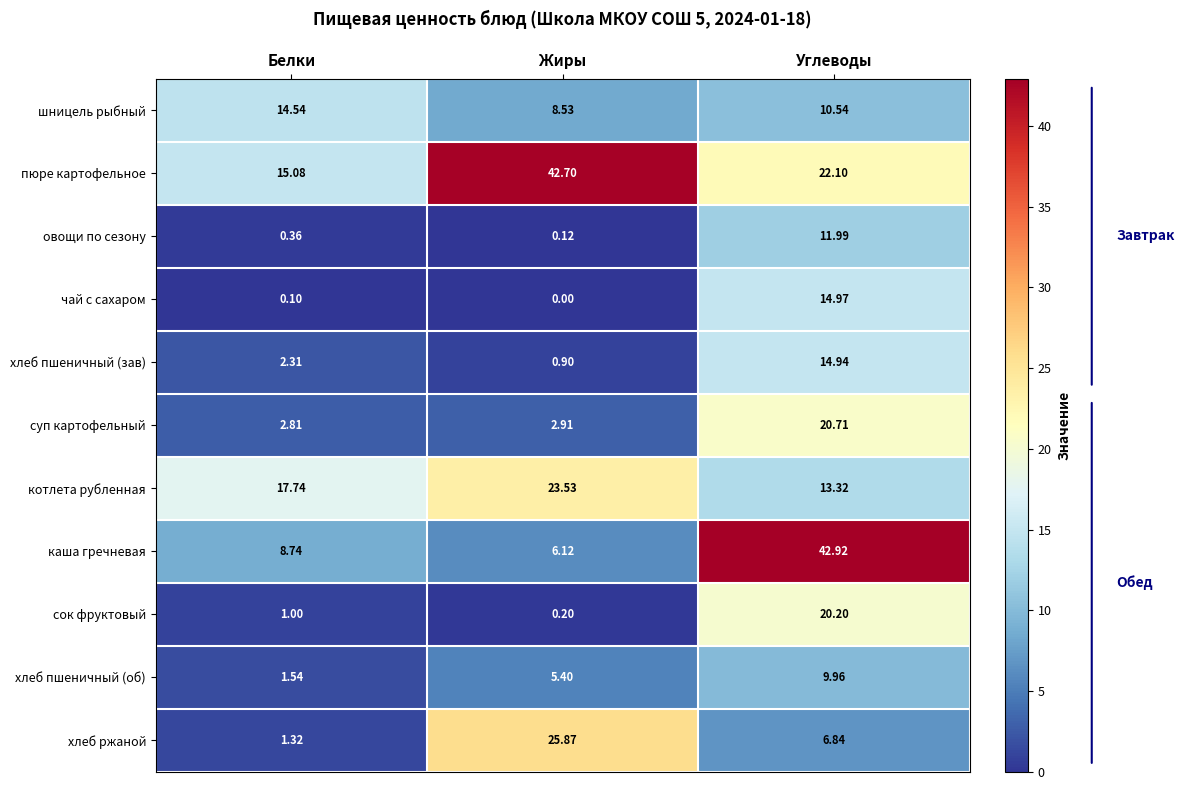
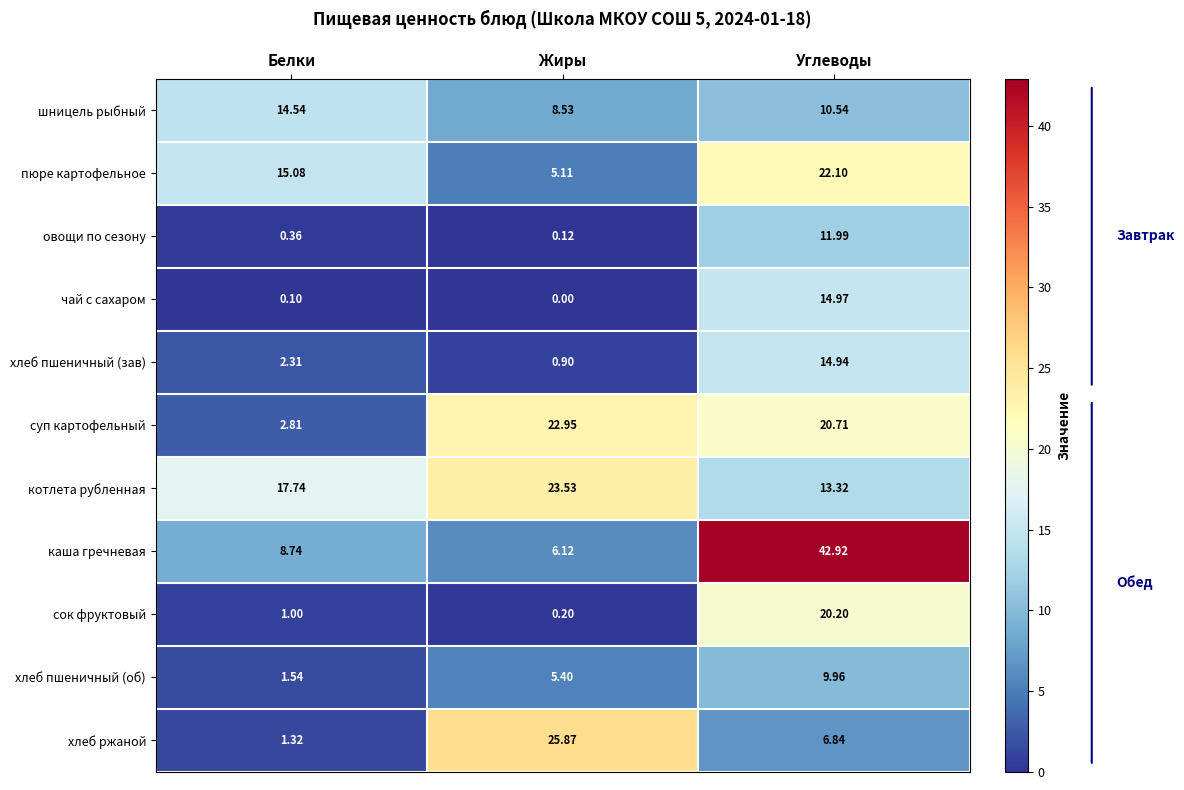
  {
    "шницель рыбный": {
      "Белки": 14.54,
      "Жиры": 8.53,
      "Углеводы": 10.54
    },
    "пюре картофельное": {
      "Белки": 15.08,
-     "Жиры": 42.70,
+     "Жиры": 5.11,
      "Углеводы": 22.10
    },
    "овощи по сезону": {
      "Белки": 0.36,
      "Жиры": 0.12,
      "Углеводы": 11.99
    },
    "чай с сахаром": {
      "Белки": 0.10,
      "Жиры": 0.00,
      "Углеводы": 14.97
    },
    "хлеб пшеничный (зав)": {
      "Белки": 2.31,
      "Жиры": 0.90,
      "Углеводы": 14.94
    },
    "суп картофельный": {
      "Белки": 2.81,
-     "Жиры": 2.91,
+     "Жиры": 22.95,
      "Углеводы": 20.71
    },
    "котлета рубленная": {
      "Белки": 17.74,
      "Жиры": 23.53,
      "Углеводы": 13.32
    },
    "каша гречневая": {
      "Белки": 8.74,
      "Жиры": 6.12,
      "Углеводы": 42.92
    },
    "сок фруктовый": {
      "Белки": 1.00,
      "Жиры": 0.20,
      "Углеводы": 20.20
    },
    "хлеб пшеничный (об)": {
      "Белки": 1.54,
      "Жиры": 5.40,
      "Углеводы": 9.96
    },
    "хлеб ржаной": {
      "Белки": 1.32,
      "Жиры": 25.87,
      "Углеводы": 6.84
    }
  }
